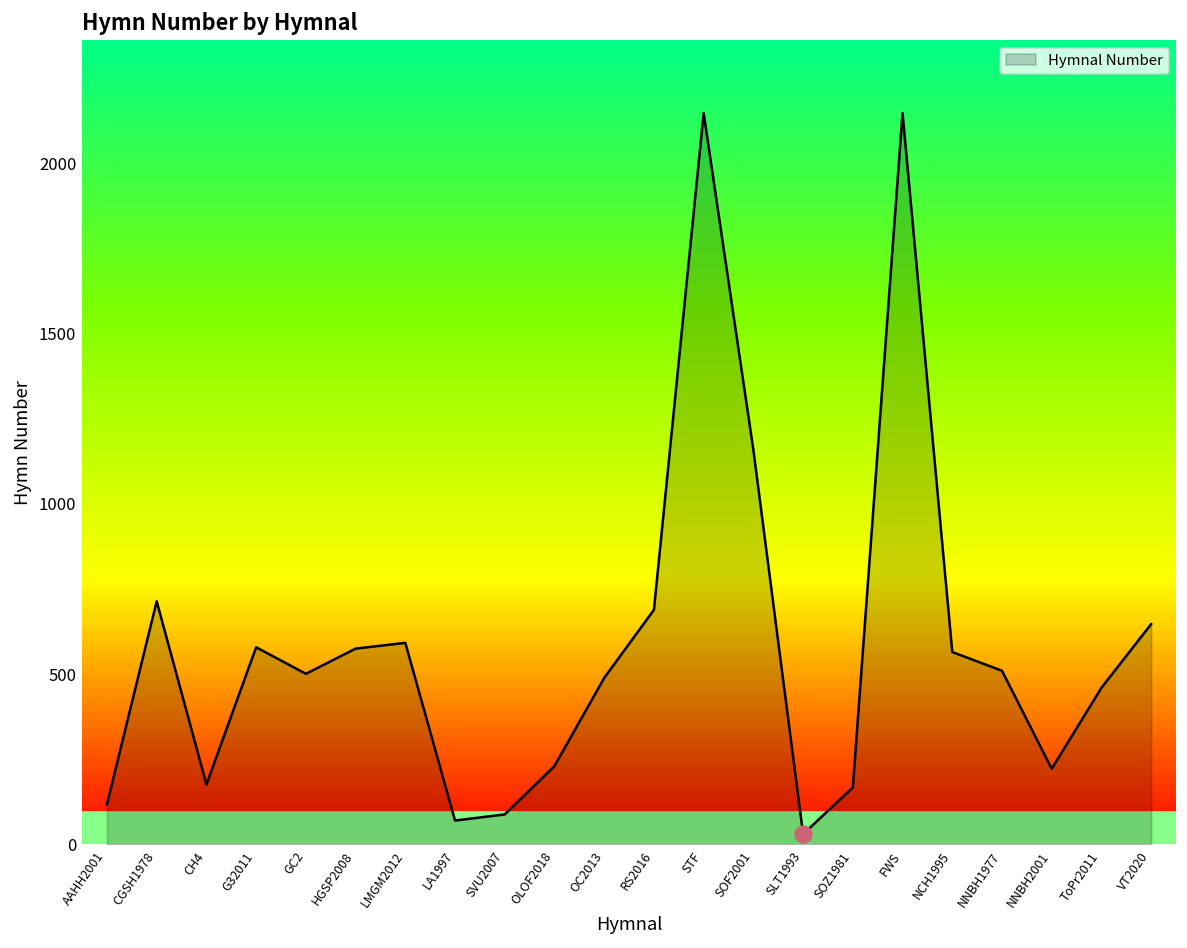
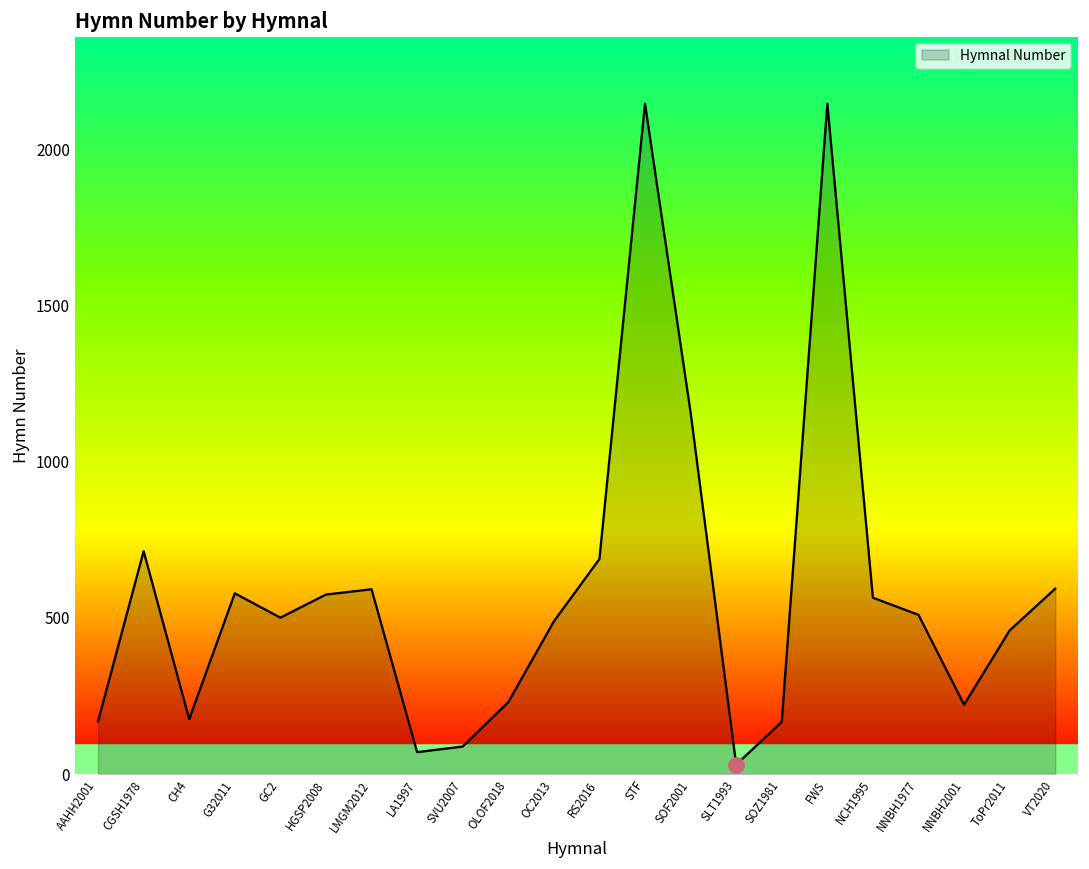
  {
    "Hymnal Number": {
-     "AAHH2001": 120,
+     "AAHH2001": 170,
      "CGSH1978": 710,
      "CH4": 180,
      "G32011": 580,
      "GC2": 500,
      "HGSP2008": 580,
      "LMGM2012": 590,
      "OLOF2018": 230,
      "OC2013": 490,
      "RS2016": 690,
      "STF": 2150,
      "SOF2001": 1160,
      "SOZ1981": 170,
      "FWS": 2150,
      "NCH1995": 570,
      "NNBH1977": 510,
      "NNBH2001": 220,
      "ToPr2011": 460,
-     "VT2020": 650
+     "VT2020": 590
    }
  }
